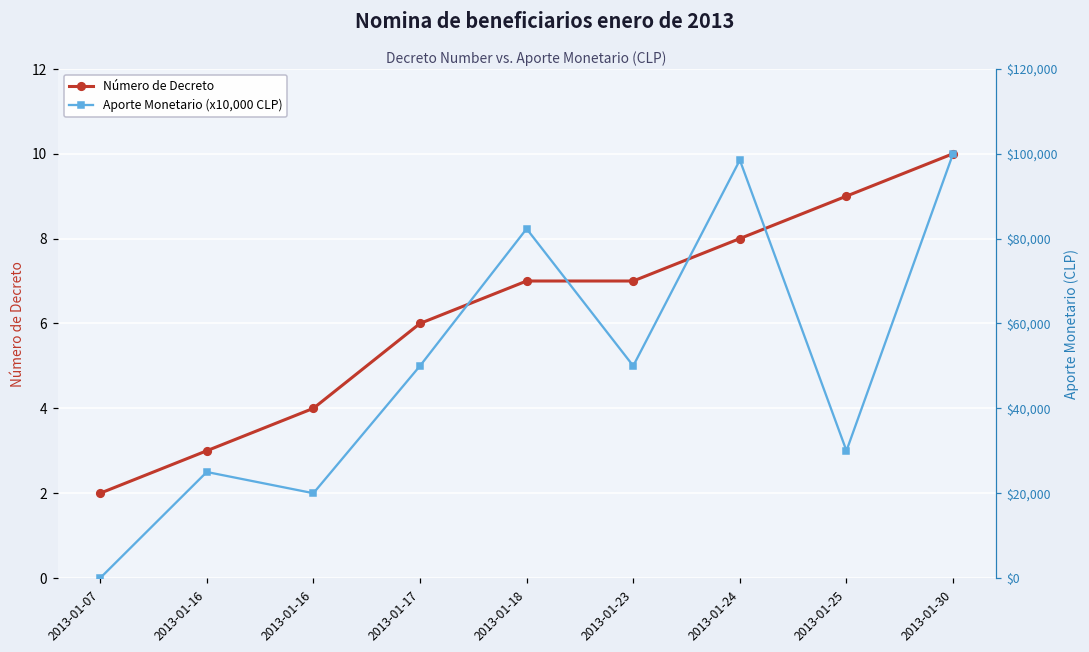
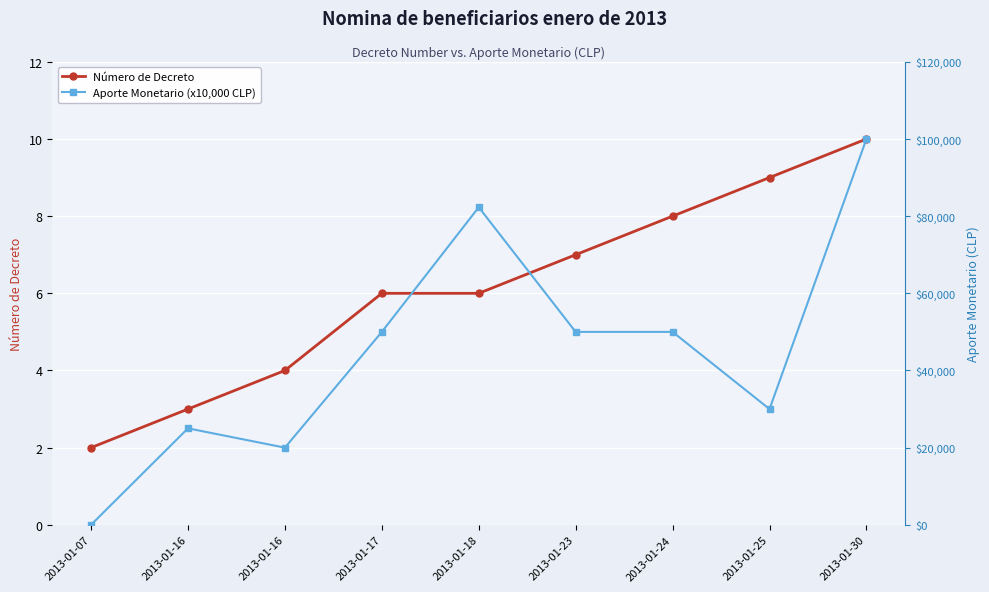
  {
    "Número de Decreto": {
      "2013-01-07": "2",
      "2013-01-17": "6",
-     "2013-01-18": "7",
+     "2013-01-18": "6",
      "2013-01-23": "7",
      "2013-01-24": "8",
      "2013-01-25": "9",
      "2013-01-30": "10"
    },
    "Aporte Monetario (x10,000 CLP)": {
      "2013-01-07": "$0",
      "2013-01-17": "$50,000",
      "2013-01-18": "$82,000",
      "2013-01-23": "$50,000",
-     "2013-01-24": "$98,000",
+     "2013-01-24": "$50,000",
      "2013-01-25": "$30,000",
      "2013-01-30": "$100,000"
    }
  }
